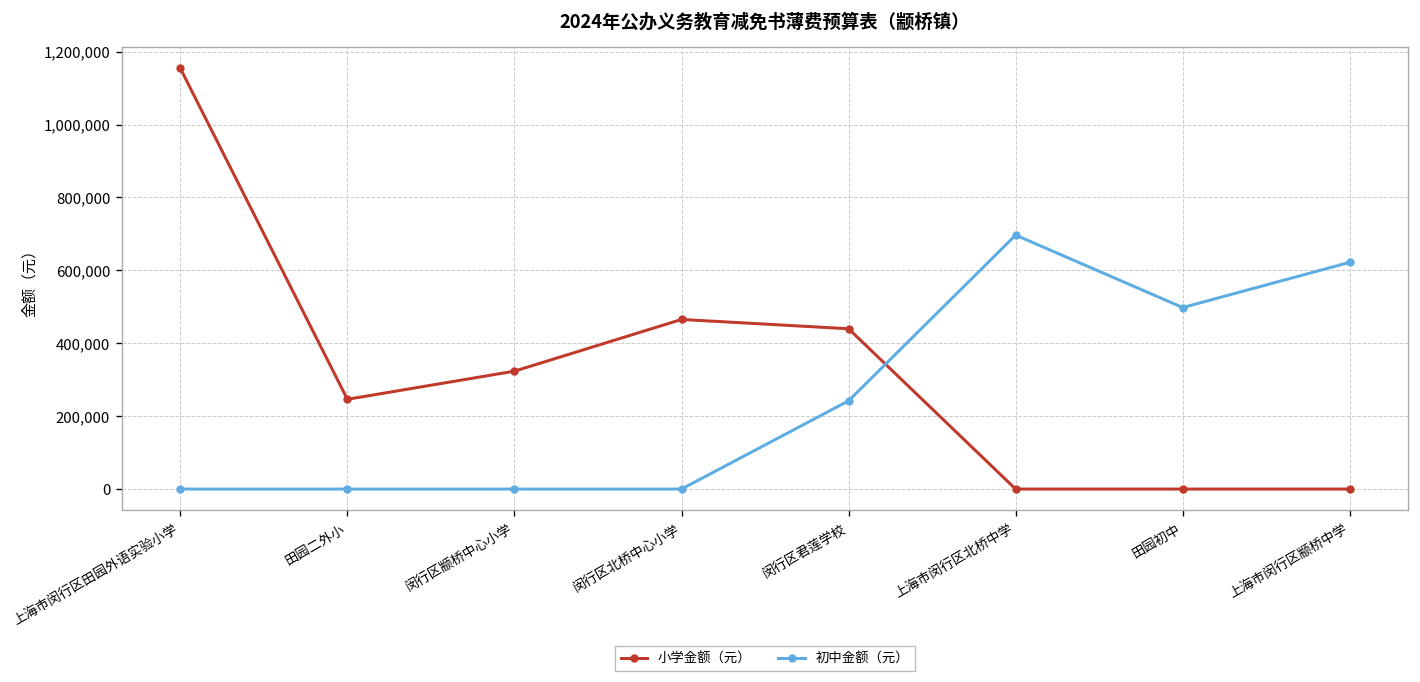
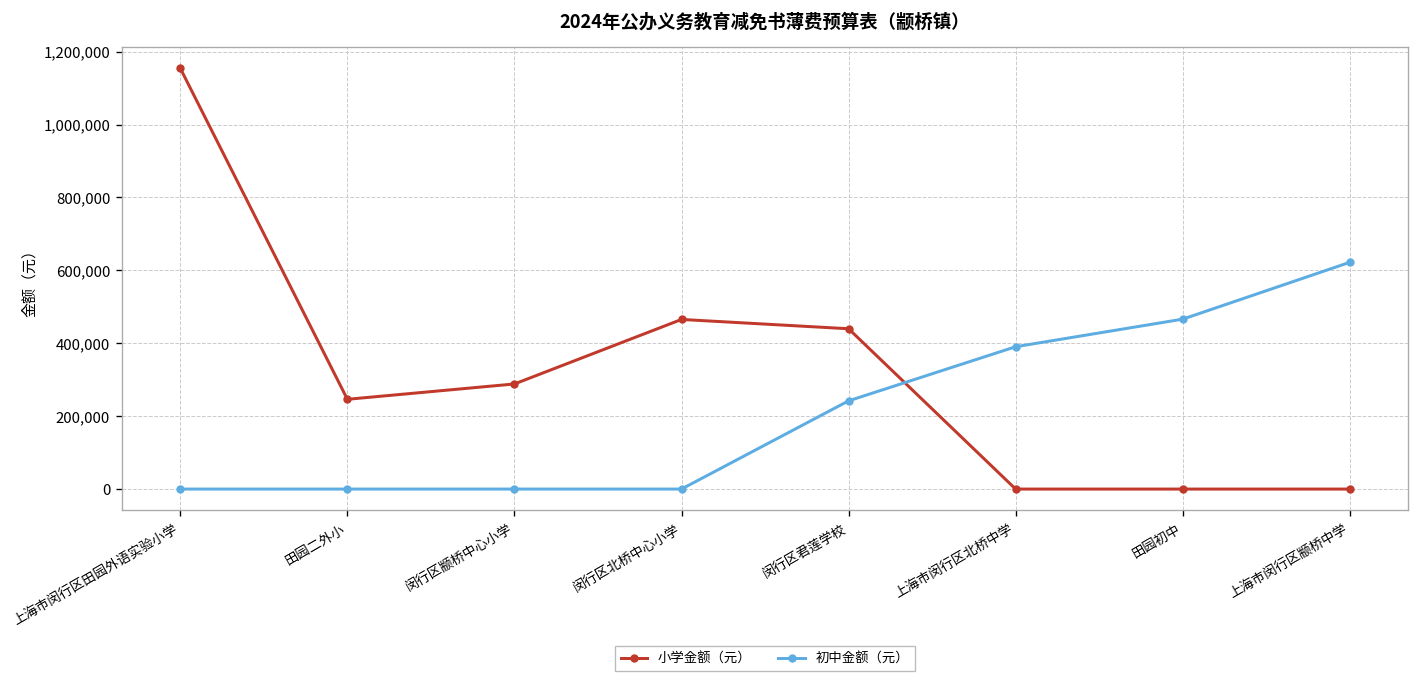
  {
    "小学金额（元）": {
      "上海市闵行区田园外语实验小学": "1,150,000",
      "田园二外小": "250,000",
-     "闵行区颛桥中心小学": "320,000",
+     "闵行区颛桥中心小学": "290,000",
      "闵行区北桥中心小学": "470,000",
      "闵行区君莲学校": "440,000",
      "上海市闵行区北桥中学": "0",
      "田园初中": "0",
      "上海市闵行区颛桥中学": "0"
    },
    "初中金额（元）": {
      "上海市闵行区田园外语实验小学": "0",
      "田园二外小": "0",
      "闵行区颛桥中心小学": "0",
      "闵行区北桥中心小学": "0",
      "闵行区君莲学校": "240,000",
-     "上海市闵行区北桥中学": "700,000",
-     "田园初中": "500,000",
+     "上海市闵行区北桥中学": "390,000",
+     "田园初中": "470,000",
      "上海市闵行区颛桥中学": "620,000"
    }
  }
